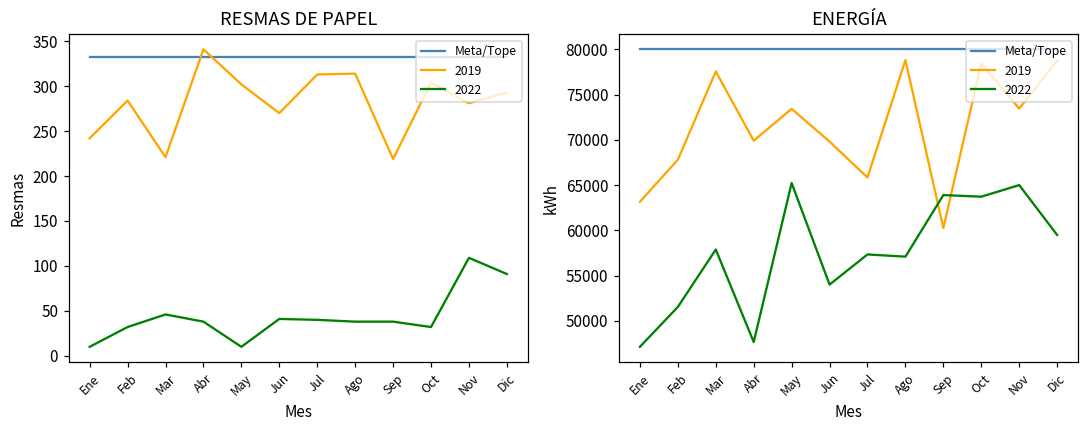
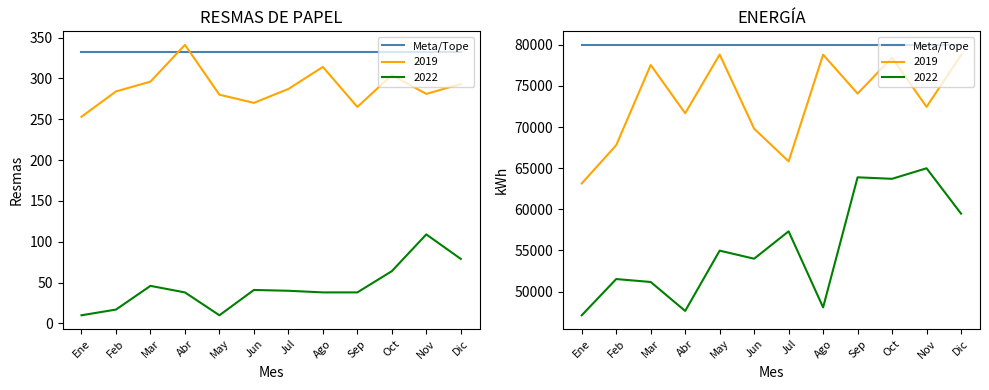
  {
    "RESMAS DE PAPEL": {
      "Meta/Tope": {
        "Ene": 330,
        "Feb": 330,
        "Mar": 330,
        "Abr": 330,
        "May": 330,
        "Jun": 330,
        "Jul": 330,
        "Ago": 330,
        "Sep": 330
      },
      "2019": {
-       "Ene": 240,
+       "Ene": 250,
        "Feb": 280,
-       "Mar": 220,
+       "Mar": 300,
        "Abr": 340,
-       "May": 300,
+       "May": 280,
        "Jun": 270,
-       "Jul": 310,
+       "Jul": 290,
        "Ago": 310,
-       "Sep": 220,
+       "Sep": 270,
        "Nov": 280
      },
      "2022": {
        "Ene": 10,
-       "Feb": 30,
+       "Feb": 20,
        "Mar": 50,
        "Abr": 40,
        "May": 10,
        "Jun": 40,
        "Jul": 40,
        "Ago": 40,
        "Sep": 40,
-       "Oct": 30,
+       "Oct": 60,
        "Nov": 110,
-       "Dic": 90
+       "Dic": 80
      }
    },
    "ENERGÍA": {
      "Meta/Tope": {
        "Ene": 80000,
        "Feb": 80000,
        "Mar": 80000,
        "Abr": 80000,
        "May": 80000,
        "Jun": 80000,
        "Jul": 80000,
        "Ago": 80000,
        "Sep": 80000
      },
      "2019": {
        "Ene": 63000,
        "Feb": 68000,
        "Mar": 78000,
-       "Abr": 70000,
-       "May": 73000,
+       "Abr": 72000,
+       "May": 79000,
        "Jun": 70000,
        "Jul": 66000,
        "Ago": 79000,
-       "Sep": 60000,
-       "Nov": 73000
+       "Sep": 74000,
+       "Nov": 72000
      },
      "2022": {
        "Ene": 47000,
        "Feb": 52000,
-       "Mar": 58000,
+       "Mar": 51000,
        "Abr": 48000,
-       "May": 65000,
+       "May": 55000,
        "Jun": 54000,
        "Jul": 57000,
-       "Ago": 57000,
+       "Ago": 48000,
        "Sep": 64000,
        "Oct": 64000,
        "Nov": 65000,
        "Dic": 59000
      }
    }
  }
